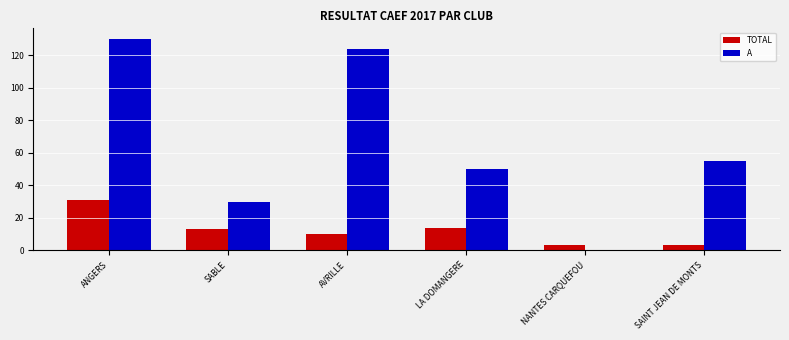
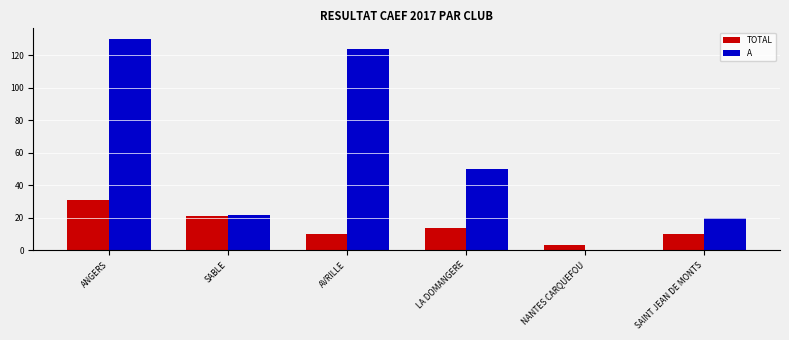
  {
    "TOTAL": {
      "ANGERS": 31,
-     "SABLE": 13,
+     "SABLE": 21,
      "AVRILLE": 10,
      "LA DOMANGERE": 14,
      "NANTES CARQUEFOU": 3,
-     "SAINT JEAN DE MONTS": 3
+     "SAINT JEAN DE MONTS": 10
    },
    "A": {
      "ANGERS": 130,
-     "SABLE": 30,
+     "SABLE": 22,
      "AVRILLE": 124,
      "LA DOMANGERE": 50,
      "NANTES CARQUEFOU": 0,
-     "SAINT JEAN DE MONTS": 55
+     "SAINT JEAN DE MONTS": 20
    }
  }
